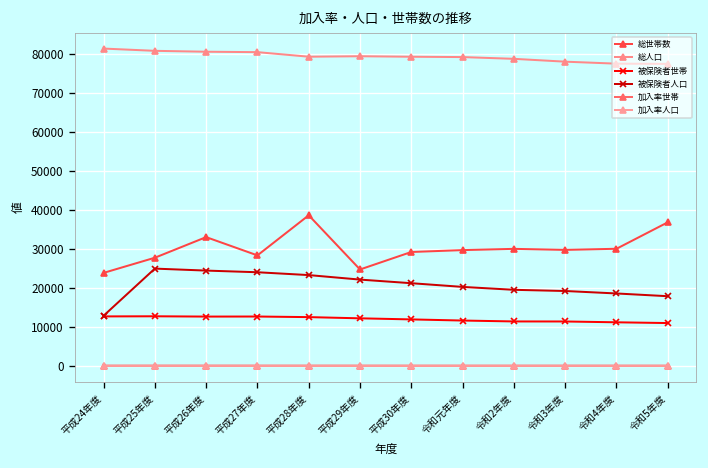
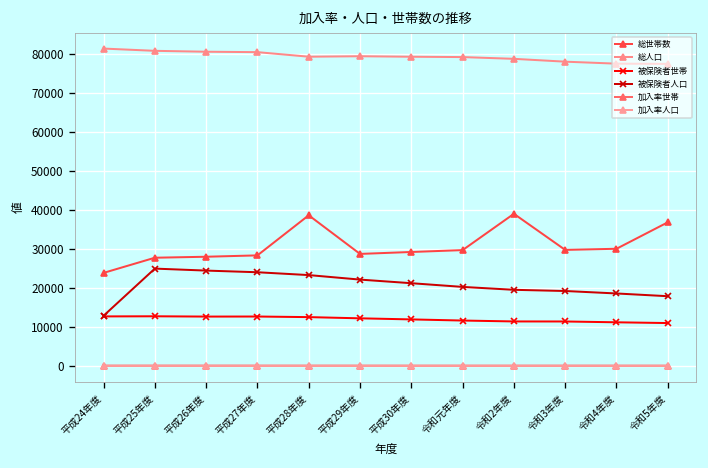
  {
    "総世帯数": {
      "平成24年度": 24000,
      "平成25年度": 28000,
-     "平成26年度": 33000,
+     "平成26年度": 28000,
      "平成27年度": 28000,
      "平成28年度": 39000,
-     "平成29年度": 25000,
+     "平成29年度": 29000,
      "平成30年度": 29000,
      "令和元年度": 30000,
-     "令和2年度": 30000,
+     "令和2年度": 39000,
      "令和3年度": 30000,
      "令和4年度": 30000,
      "令和5年度": 37000
    }
  }
